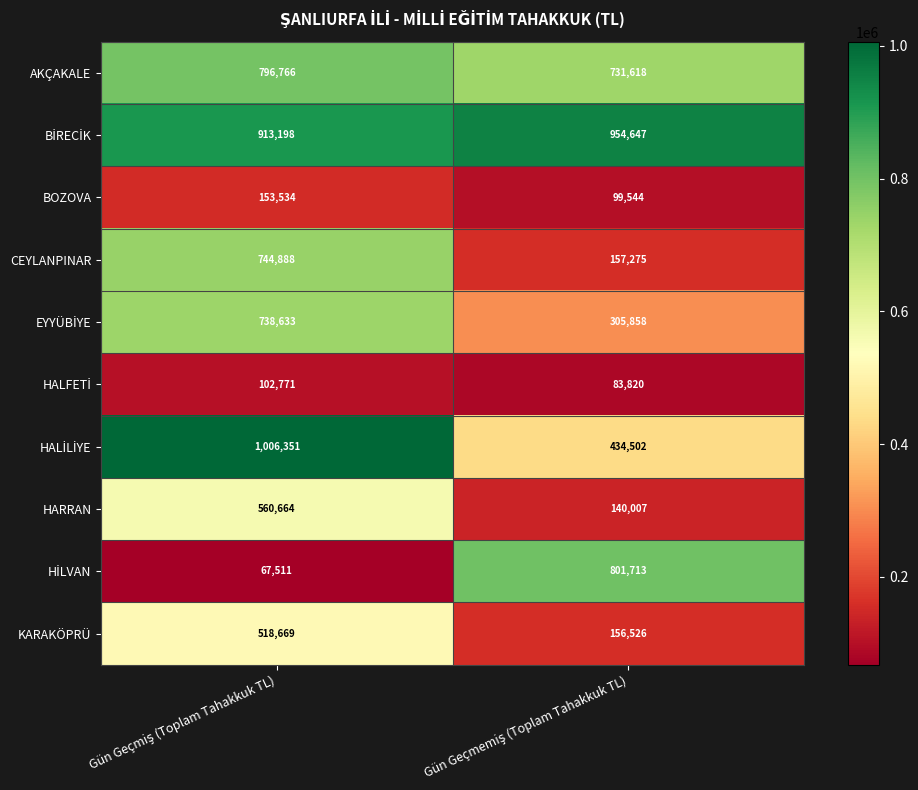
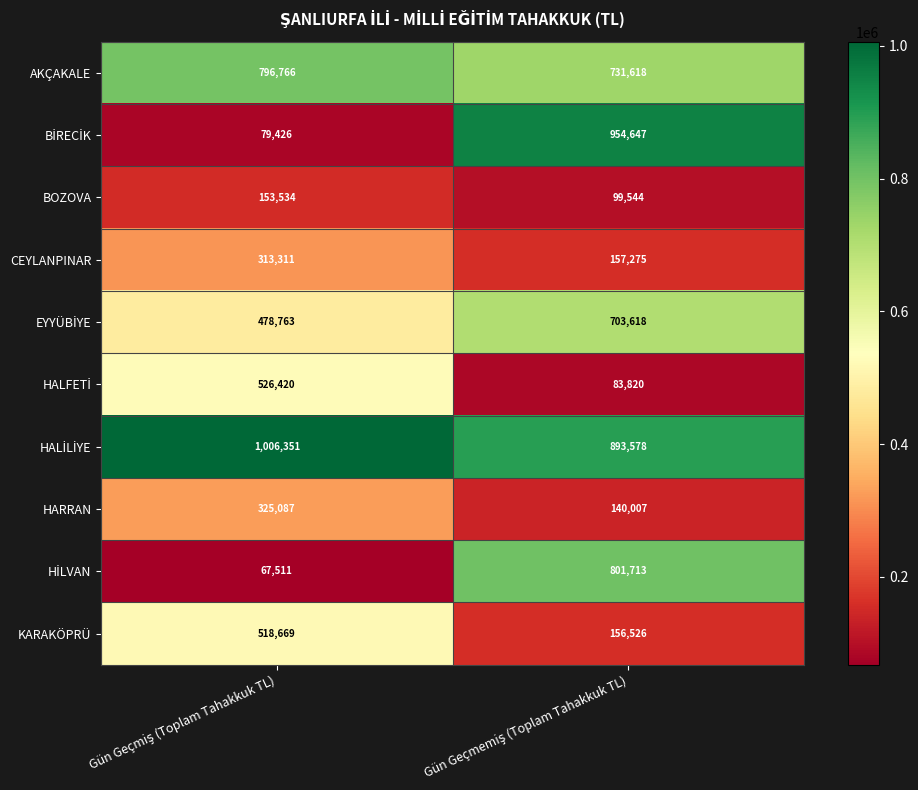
  {
    "AKÇAKALE": {
      "Gün Geçmiş (Toplam Tahakkuk TL)": "796,766",
      "Gün Geçmemiş (Toplam Tahakkuk TL)": "731,618"
    },
    "BİRECİK": {
-     "Gün Geçmiş (Toplam Tahakkuk TL)": "913,198",
+     "Gün Geçmiş (Toplam Tahakkuk TL)": "79,426",
      "Gün Geçmemiş (Toplam Tahakkuk TL)": "954,647"
    },
    "BOZOVA": {
      "Gün Geçmiş (Toplam Tahakkuk TL)": "153,534",
      "Gün Geçmemiş (Toplam Tahakkuk TL)": "99,544"
    },
    "CEYLANPINAR": {
-     "Gün Geçmiş (Toplam Tahakkuk TL)": "744,888",
+     "Gün Geçmiş (Toplam Tahakkuk TL)": "313,311",
      "Gün Geçmemiş (Toplam Tahakkuk TL)": "157,275"
    },
    "EYYÜBİYE": {
-     "Gün Geçmiş (Toplam Tahakkuk TL)": "738,633",
-     "Gün Geçmemiş (Toplam Tahakkuk TL)": "305,858"
+     "Gün Geçmiş (Toplam Tahakkuk TL)": "478,763",
+     "Gün Geçmemiş (Toplam Tahakkuk TL)": "703,618"
    },
    "HALFETİ": {
-     "Gün Geçmiş (Toplam Tahakkuk TL)": "102,771",
+     "Gün Geçmiş (Toplam Tahakkuk TL)": "526,420",
      "Gün Geçmemiş (Toplam Tahakkuk TL)": "83,820"
    },
    "HALİLİYE": {
      "Gün Geçmiş (Toplam Tahakkuk TL)": "1,006,351",
-     "Gün Geçmemiş (Toplam Tahakkuk TL)": "434,502"
+     "Gün Geçmemiş (Toplam Tahakkuk TL)": "893,578"
    },
    "HARRAN": {
-     "Gün Geçmiş (Toplam Tahakkuk TL)": "560,664",
+     "Gün Geçmiş (Toplam Tahakkuk TL)": "325,087",
      "Gün Geçmemiş (Toplam Tahakkuk TL)": "140,007"
    },
    "HİLVAN": {
      "Gün Geçmiş (Toplam Tahakkuk TL)": "67,511",
      "Gün Geçmemiş (Toplam Tahakkuk TL)": "801,713"
    },
    "KARAKÖPRÜ": {
      "Gün Geçmiş (Toplam Tahakkuk TL)": "518,669",
      "Gün Geçmemiş (Toplam Tahakkuk TL)": "156,526"
    }
  }
